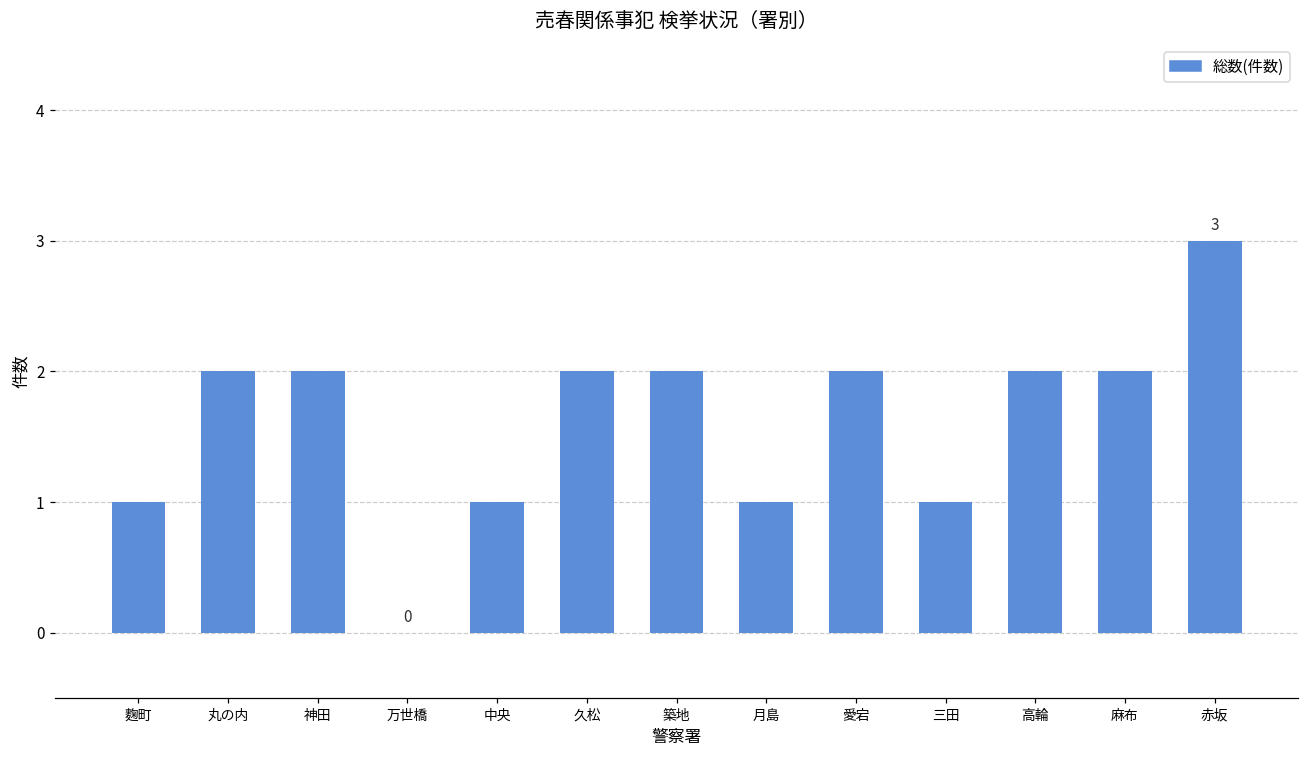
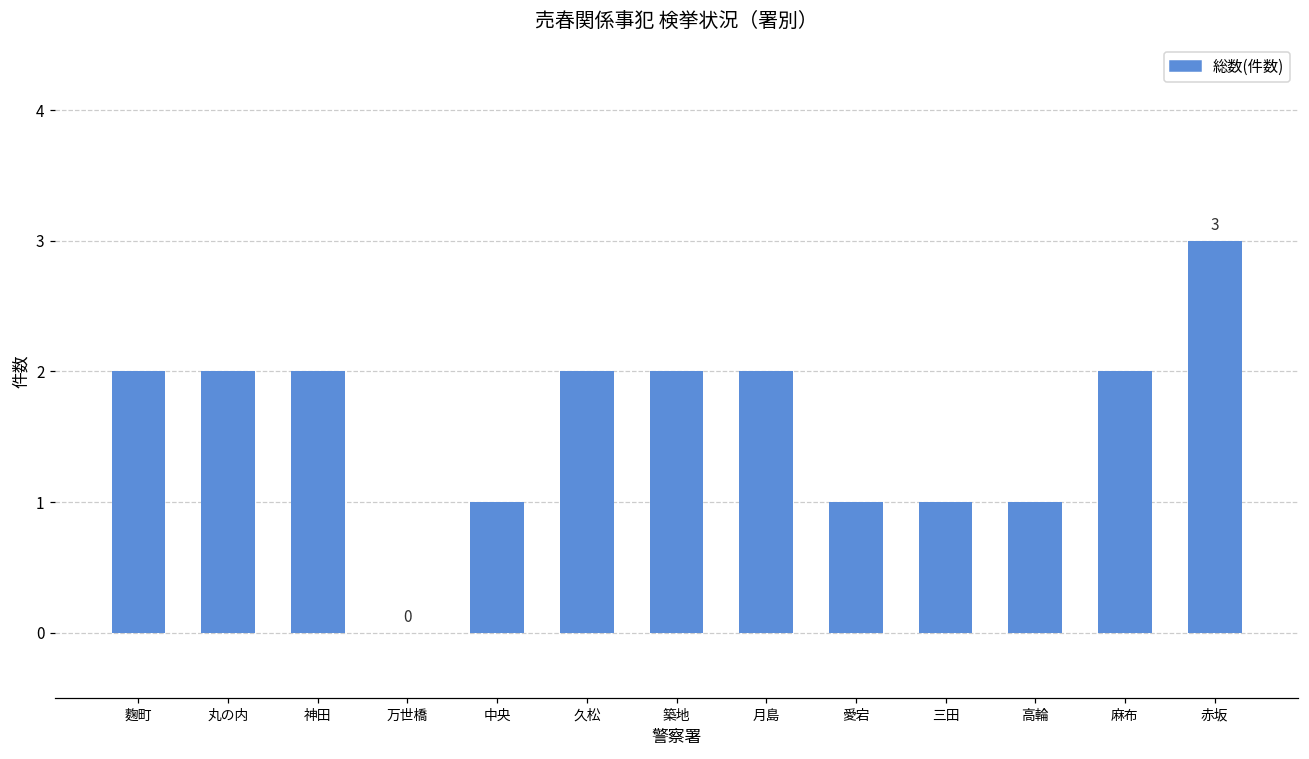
  {
-   "麴町": 1,
+   "麴町": 2,
    "丸の内": 2,
    "神田": 2,
    "中央": 1,
    "久松": 2,
    "築地": 2,
-   "月島": 1,
-   "愛宕": 2,
+   "月島": 2,
+   "愛宕": 1,
    "三田": 1,
-   "高輪": 2,
+   "高輪": 1,
    "麻布": 2
  }
